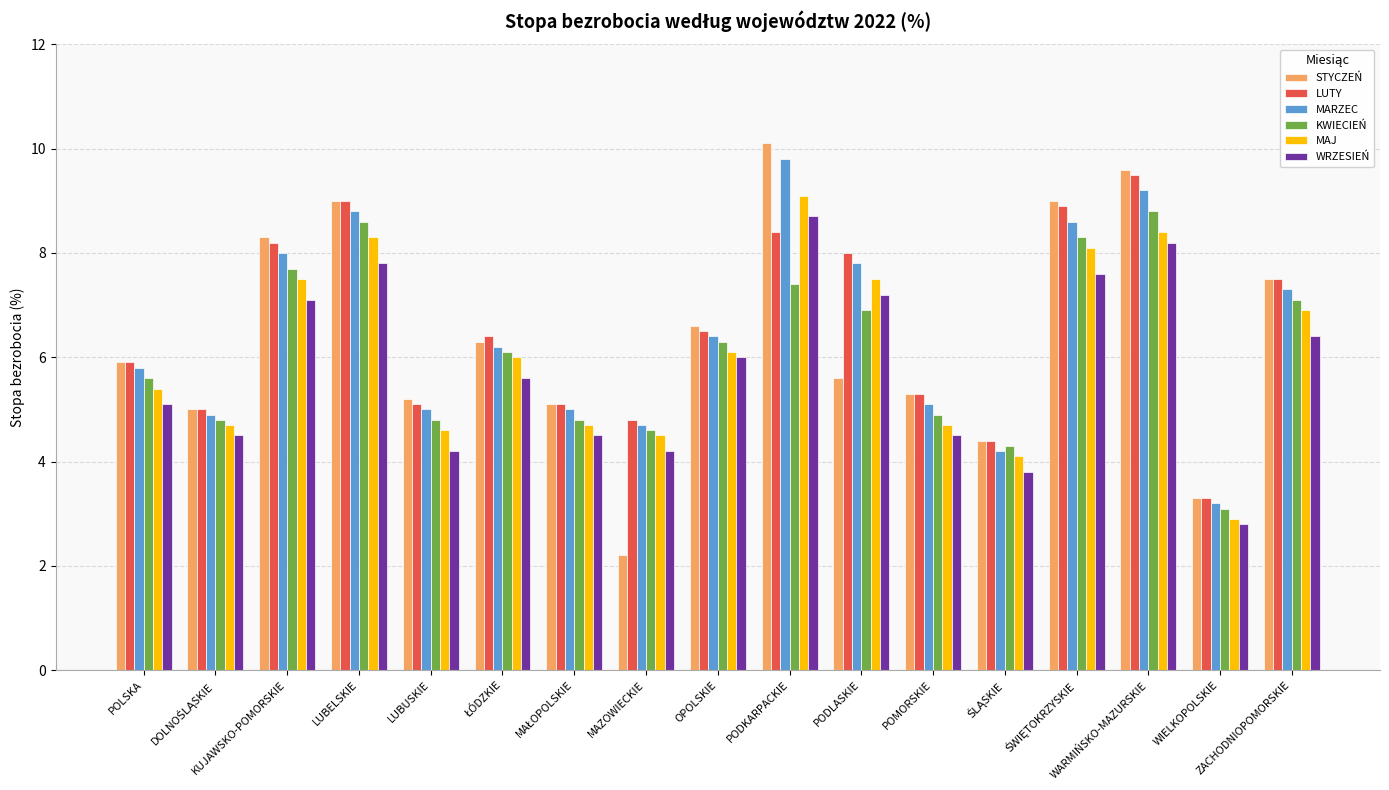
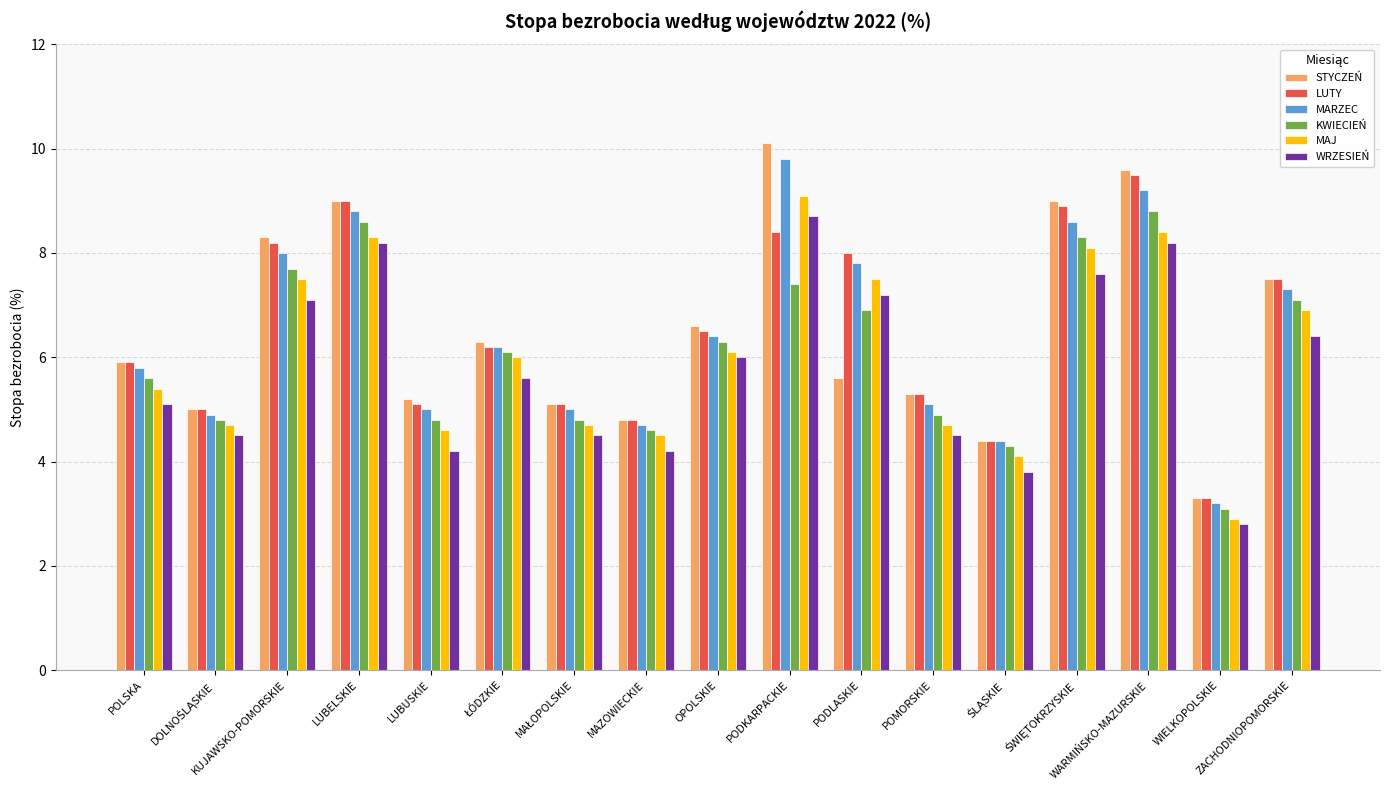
  {
    "STYCZEŃ": {
      "POLSKA": 5.9,
      "DOLNOŚLĄSKIE": 5.0,
      "KUJAWSKO-POMORSKIE": 8.3,
      "LUBELSKIE": 9.0,
      "LUBUSKIE": 5.2,
      "ŁÓDZKIE": 6.3,
      "MAŁOPOLSKIE": 5.1,
-     "MAZOWIECKIE": 2.2,
+     "MAZOWIECKIE": 4.8,
      "OPOLSKIE": 6.6,
      "PODKARPACKIE": 10.1,
      "PODLASKIE": 5.6,
      "POMORSKIE": 5.3,
      "ŚLĄSKIE": 4.4,
      "ŚWIĘTOKRZYSKIE": 9.0,
      "WARMIŃSKO-MAZURSKIE": 9.6,
      "WIELKOPOLSKIE": 3.3,
      "ZACHODNIOPOMORSKIE": 7.5
    },
    "LUTY": {
      "POLSKA": 5.9,
      "DOLNOŚLĄSKIE": 5.0,
      "KUJAWSKO-POMORSKIE": 8.2,
      "LUBELSKIE": 9.0,
      "LUBUSKIE": 5.1,
-     "ŁÓDZKIE": 6.4,
+     "ŁÓDZKIE": 6.2,
      "MAŁOPOLSKIE": 5.1,
      "MAZOWIECKIE": 4.8,
      "OPOLSKIE": 6.5,
      "PODKARPACKIE": 8.4,
      "PODLASKIE": 8.0,
      "POMORSKIE": 5.3,
      "ŚLĄSKIE": 4.4,
      "ŚWIĘTOKRZYSKIE": 8.9,
      "WARMIŃSKO-MAZURSKIE": 9.5,
      "WIELKOPOLSKIE": 3.3,
      "ZACHODNIOPOMORSKIE": 7.5
    },
    "MARZEC": {
      "POLSKA": 5.8,
      "DOLNOŚLĄSKIE": 4.9,
      "KUJAWSKO-POMORSKIE": 8.0,
      "LUBELSKIE": 8.8,
      "LUBUSKIE": 5.0,
      "ŁÓDZKIE": 6.2,
      "MAŁOPOLSKIE": 5.0,
      "MAZOWIECKIE": 4.7,
      "OPOLSKIE": 6.4,
      "PODKARPACKIE": 9.8,
      "PODLASKIE": 7.8,
      "POMORSKIE": 5.1,
-     "ŚLĄSKIE": 4.2,
+     "ŚLĄSKIE": 4.4,
      "ŚWIĘTOKRZYSKIE": 8.6,
      "WARMIŃSKO-MAZURSKIE": 9.2,
      "WIELKOPOLSKIE": 3.2,
      "ZACHODNIOPOMORSKIE": 7.3
    },
    "KWIECIEŃ": {
      "POLSKA": 5.6,
      "DOLNOŚLĄSKIE": 4.8,
      "KUJAWSKO-POMORSKIE": 7.7,
      "LUBELSKIE": 8.6,
      "LUBUSKIE": 4.8,
      "ŁÓDZKIE": 6.1,
      "MAŁOPOLSKIE": 4.8,
      "MAZOWIECKIE": 4.6,
      "OPOLSKIE": 6.3,
      "PODKARPACKIE": 7.4,
      "PODLASKIE": 6.9,
      "POMORSKIE": 4.9,
      "ŚLĄSKIE": 4.3,
      "ŚWIĘTOKRZYSKIE": 8.3,
      "WARMIŃSKO-MAZURSKIE": 8.8,
      "WIELKOPOLSKIE": 3.1,
      "ZACHODNIOPOMORSKIE": 7.1
    },
    "MAJ": {
      "POLSKA": 5.4,
      "DOLNOŚLĄSKIE": 4.7,
      "KUJAWSKO-POMORSKIE": 7.5,
      "LUBELSKIE": 8.3,
      "LUBUSKIE": 4.6,
      "ŁÓDZKIE": 6.0,
      "MAŁOPOLSKIE": 4.7,
      "MAZOWIECKIE": 4.5,
      "OPOLSKIE": 6.1,
      "PODKARPACKIE": 9.1,
      "PODLASKIE": 7.5,
      "POMORSKIE": 4.7,
      "ŚLĄSKIE": 4.1,
      "ŚWIĘTOKRZYSKIE": 8.1,
      "WARMIŃSKO-MAZURSKIE": 8.4,
      "WIELKOPOLSKIE": 2.9,
      "ZACHODNIOPOMORSKIE": 6.9
    },
    "WRZESIEŃ": {
      "POLSKA": 5.1,
      "DOLNOŚLĄSKIE": 4.5,
      "KUJAWSKO-POMORSKIE": 7.1,
-     "LUBELSKIE": 7.8,
+     "LUBELSKIE": 8.2,
      "LUBUSKIE": 4.2,
      "ŁÓDZKIE": 5.6,
      "MAŁOPOLSKIE": 4.5,
      "MAZOWIECKIE": 4.2,
      "OPOLSKIE": 6.0,
      "PODKARPACKIE": 8.7,
      "PODLASKIE": 7.2,
      "POMORSKIE": 4.5,
      "ŚLĄSKIE": 3.8,
      "ŚWIĘTOKRZYSKIE": 7.6,
      "WARMIŃSKO-MAZURSKIE": 8.2,
      "WIELKOPOLSKIE": 2.8,
      "ZACHODNIOPOMORSKIE": 6.4
    }
  }
